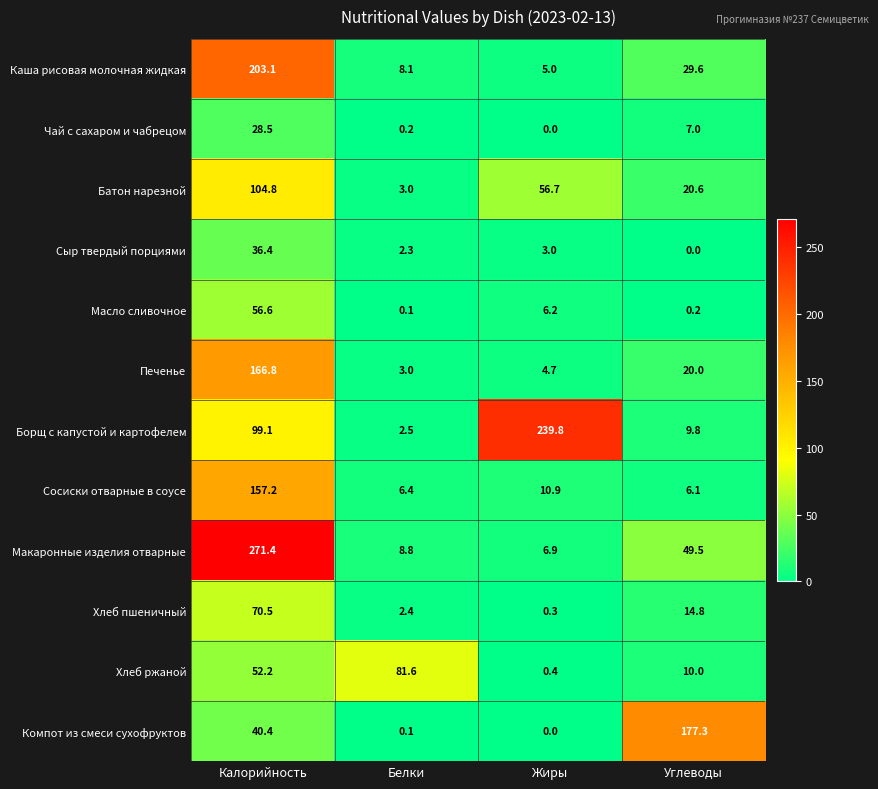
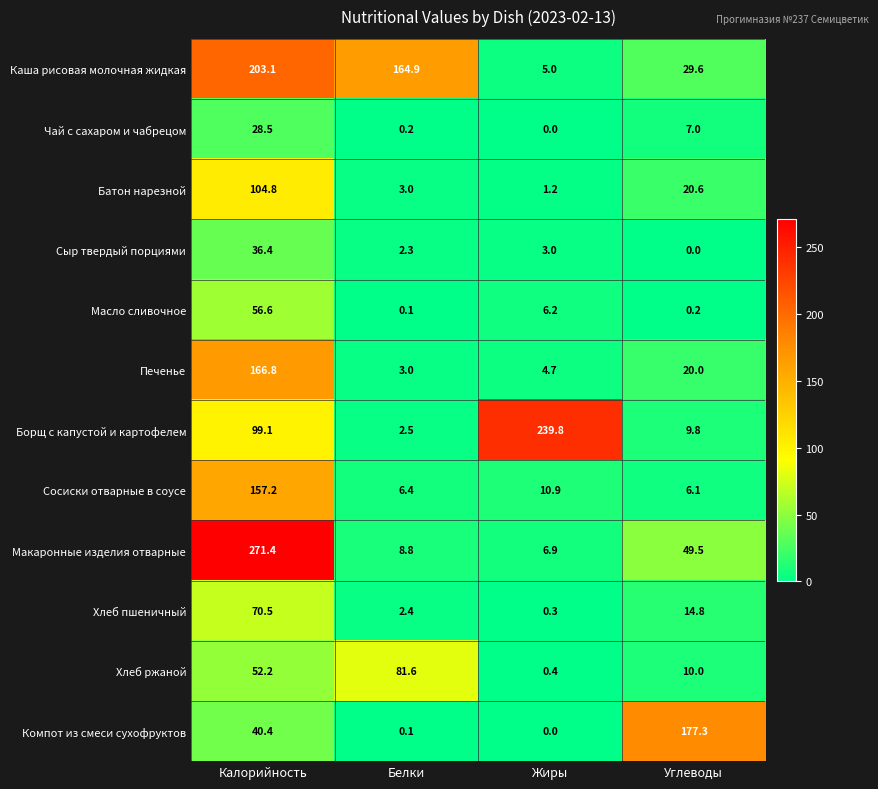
  {
    "Каша рисовая молочная жидкая": {
      "Калорийность": 203.1,
-     "Белки": 8.1,
+     "Белки": 164.9,
      "Жиры": 5.0,
      "Углеводы": 29.6
    },
    "Чай с сахаром и чабрецом": {
      "Калорийность": 28.5,
      "Белки": 0.2,
      "Жиры": 0.0,
      "Углеводы": 7.0
    },
    "Батон нарезной": {
      "Калорийность": 104.8,
      "Белки": 3.0,
-     "Жиры": 56.7,
+     "Жиры": 1.2,
      "Углеводы": 20.6
    },
    "Сыр твердый порциями": {
      "Калорийность": 36.4,
      "Белки": 2.3,
      "Жиры": 3.0,
      "Углеводы": 0.0
    },
    "Масло сливочное": {
      "Калорийность": 56.6,
      "Белки": 0.1,
      "Жиры": 6.2,
      "Углеводы": 0.2
    },
    "Печенье": {
      "Калорийность": 166.8,
      "Белки": 3.0,
      "Жиры": 4.7,
      "Углеводы": 20.0
    },
    "Борщ с капустой и картофелем": {
      "Калорийность": 99.1,
      "Белки": 2.5,
      "Жиры": 239.8,
      "Углеводы": 9.8
    },
    "Сосиски отварные в соусе": {
      "Калорийность": 157.2,
      "Белки": 6.4,
      "Жиры": 10.9,
      "Углеводы": 6.1
    },
    "Макаронные изделия отварные": {
      "Калорийность": 271.4,
      "Белки": 8.8,
      "Жиры": 6.9,
      "Углеводы": 49.5
    },
    "Хлеб пшеничный": {
      "Калорийность": 70.5,
      "Белки": 2.4,
      "Жиры": 0.3,
      "Углеводы": 14.8
    },
    "Хлеб ржаной": {
      "Калорийность": 52.2,
      "Белки": 81.6,
      "Жиры": 0.4,
      "Углеводы": 10.0
    },
    "Компот из смеси сухофруктов": {
      "Калорийность": 40.4,
      "Белки": 0.1,
      "Жиры": 0.0,
      "Углеводы": 177.3
    }
  }
